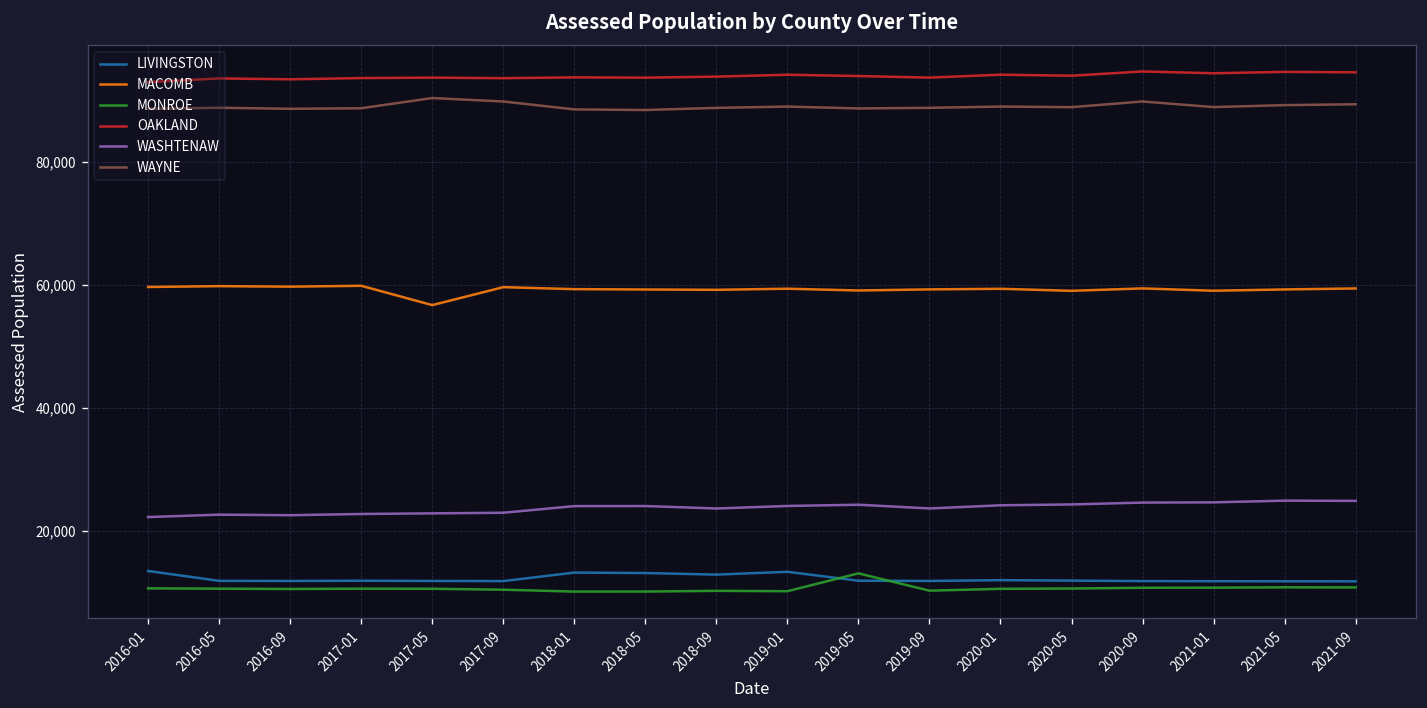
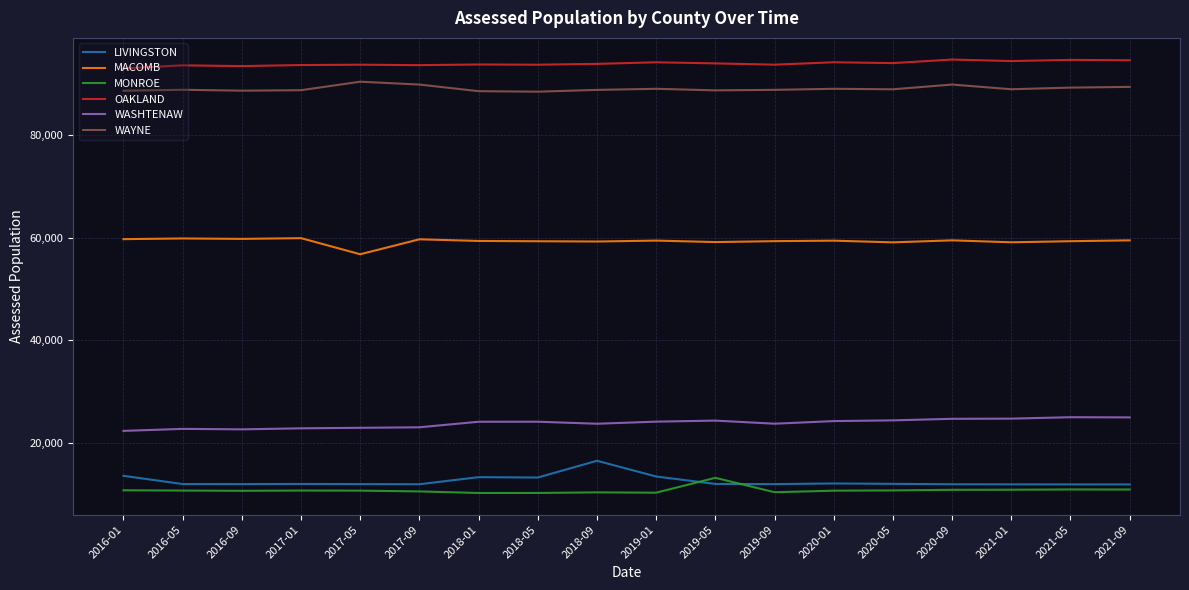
  {
    "LIVINGSTON": {
      "2016-01": "14,000",
      "2016-05": "12,000",
      "2016-09": "12,000",
      "2017-01": "12,000",
      "2017-05": "12,000",
      "2017-09": "12,000",
      "2018-01": "13,000",
      "2018-05": "13,000",
-     "2018-09": "13,000",
+     "2018-09": "16,000",
      "2019-01": "13,000",
      "2019-05": "12,000",
      "2019-09": "12,000",
      "2020-01": "12,000",
      "2020-05": "12,000",
      "2020-09": "12,000",
      "2021-01": "12,000",
      "2021-05": "12,000",
      "2021-09": "12,000"
    },
    "MACOMB": {
      "2016-01": "60,000",
      "2016-05": "60,000",
      "2016-09": "60,000",
      "2017-01": "60,000",
      "2017-05": "57,000",
      "2017-09": "60,000",
      "2018-01": "59,000",
      "2018-05": "59,000",
      "2018-09": "59,000",
      "2019-01": "59,000",
      "2019-05": "59,000",
      "2019-09": "59,000",
      "2020-01": "59,000",
      "2020-05": "59,000",
      "2020-09": "59,000",
      "2021-01": "59,000",
      "2021-05": "59,000",
      "2021-09": "59,000"
    },
    "MONROE": {
      "2016-01": "11,000",
      "2016-05": "11,000",
      "2016-09": "11,000",
      "2017-01": "11,000",
      "2017-05": "11,000",
      "2017-09": "10,000",
      "2018-01": "10,000",
      "2018-05": "10,000",
      "2018-09": "10,000",
      "2019-01": "10,000",
      "2019-05": "13,000",
      "2019-09": "10,000",
      "2020-01": "11,000",
      "2020-05": "11,000",
      "2020-09": "11,000",
      "2021-01": "11,000",
      "2021-05": "11,000",
      "2021-09": "11,000"
    },
    "OAKLAND": {
      "2016-09": "93,000",
      "2017-01": "94,000",
      "2017-05": "94,000",
      "2017-09": "94,000",
      "2018-01": "94,000",
      "2018-05": "94,000",
      "2018-09": "94,000",
      "2019-01": "94,000",
      "2019-05": "94,000",
      "2019-09": "94,000",
      "2020-01": "94,000",
      "2020-05": "94,000",
      "2020-09": "95,000",
      "2021-01": "94,000",
      "2021-05": "95,000",
      "2021-09": "95,000"
    },
    "WASHTENAW": {
      "2016-01": "22,000",
      "2016-05": "23,000",
      "2016-09": "23,000",
      "2017-01": "23,000",
      "2017-05": "23,000",
      "2017-09": "23,000",
      "2018-01": "24,000",
      "2018-05": "24,000",
      "2018-09": "24,000",
      "2019-01": "24,000",
      "2019-05": "24,000",
      "2019-09": "24,000",
      "2020-01": "24,000",
      "2020-05": "24,000",
      "2020-09": "25,000",
      "2021-01": "25,000",
      "2021-05": "25,000",
      "2021-09": "25,000"
    },
    "WAYNE": {
      "2016-09": "89,000",
      "2017-01": "89,000",
      "2017-05": "90,000",
      "2017-09": "90,000",
      "2018-01": "89,000",
      "2018-05": "88,000",
      "2018-09": "89,000",
      "2019-01": "89,000",
      "2019-05": "89,000",
      "2019-09": "89,000",
      "2020-01": "89,000",
      "2020-05": "89,000",
      "2020-09": "90,000",
      "2021-01": "89,000",
      "2021-05": "89,000",
      "2021-09": "89,000"
    }
  }
